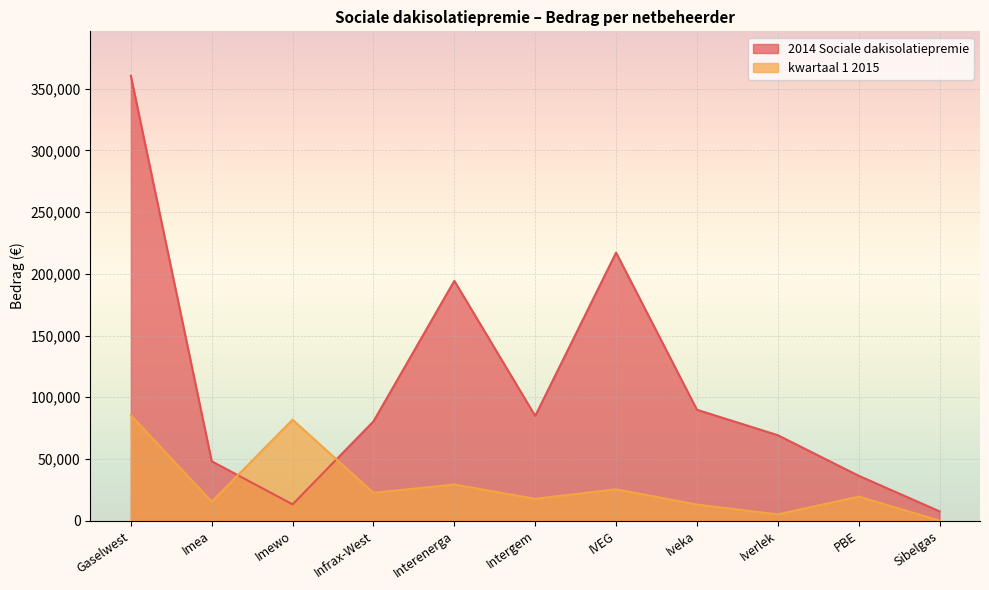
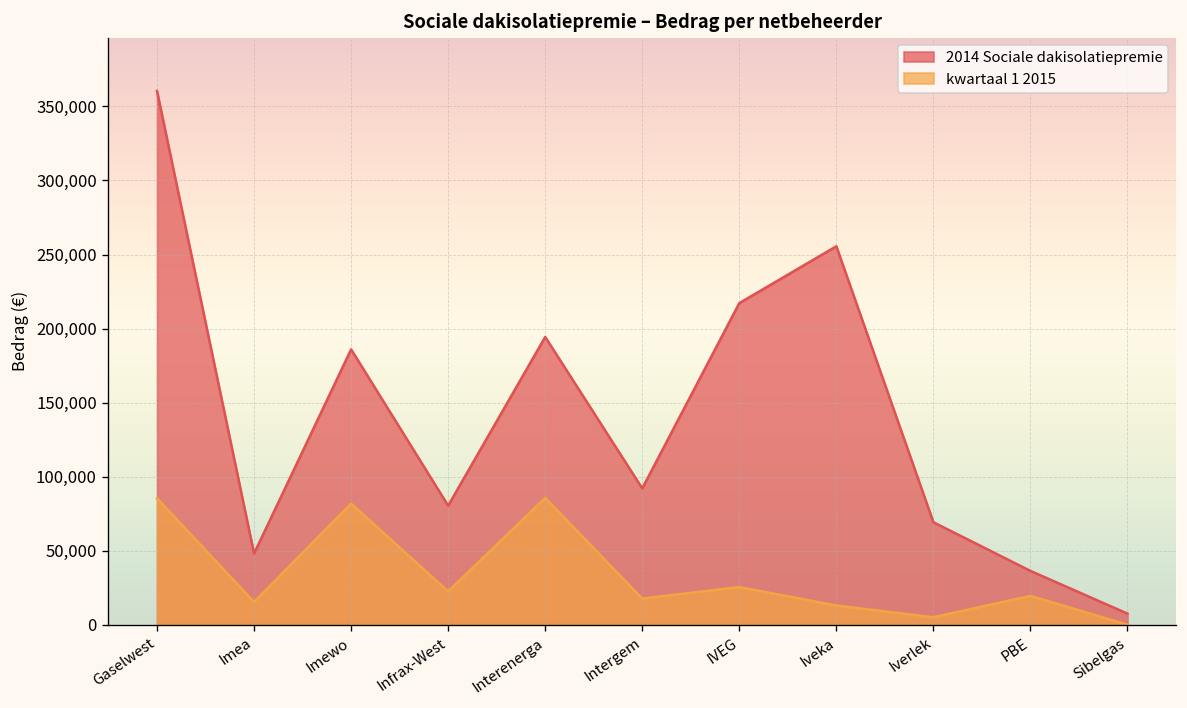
  {
    "2014 Sociale dakisolatiepremie": {
      "Gaselwest": "360,000",
      "Imea": "48,000",
-     "Imewo": "13,000",
+     "Imewo": "186,000",
      "Infrax-West": "80,000",
      "Interenerga": "194,000",
-     "Intergem": "85,000",
+     "Intergem": "92,000",
      "IVEG": "217,000",
-     "Iveka": "90,000",
+     "Iveka": "256,000",
      "Iverlek": "69,000",
      "PBE": "36,000",
      "Sibelgas": "8,000"
    },
    "kwartaal 1 2015": {
      "Gaselwest": "85,000",
      "Imea": "15,000",
      "Imewo": "82,000",
      "Infrax-West": "23,000",
-     "Interenerga": "29,000",
+     "Interenerga": "86,000",
      "Intergem": "18,000",
      "IVEG": "25,000",
      "Iveka": "13,000",
      "Iverlek": "5,000",
      "PBE": "19,000",
      "Sibelgas": "0"
    }
  }
